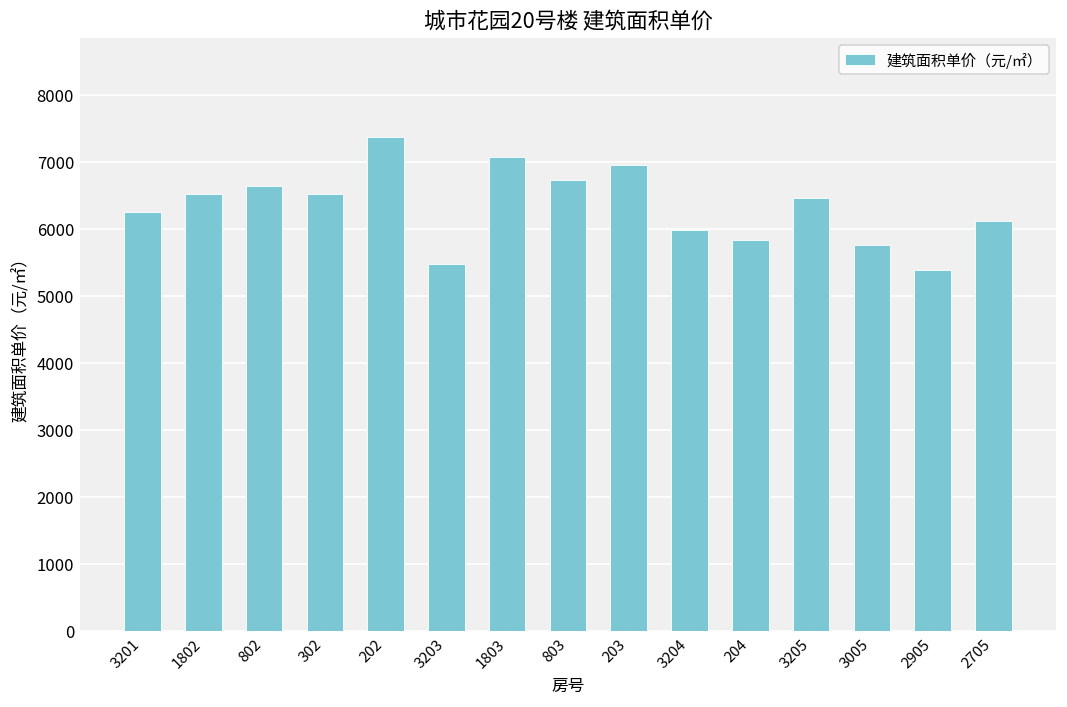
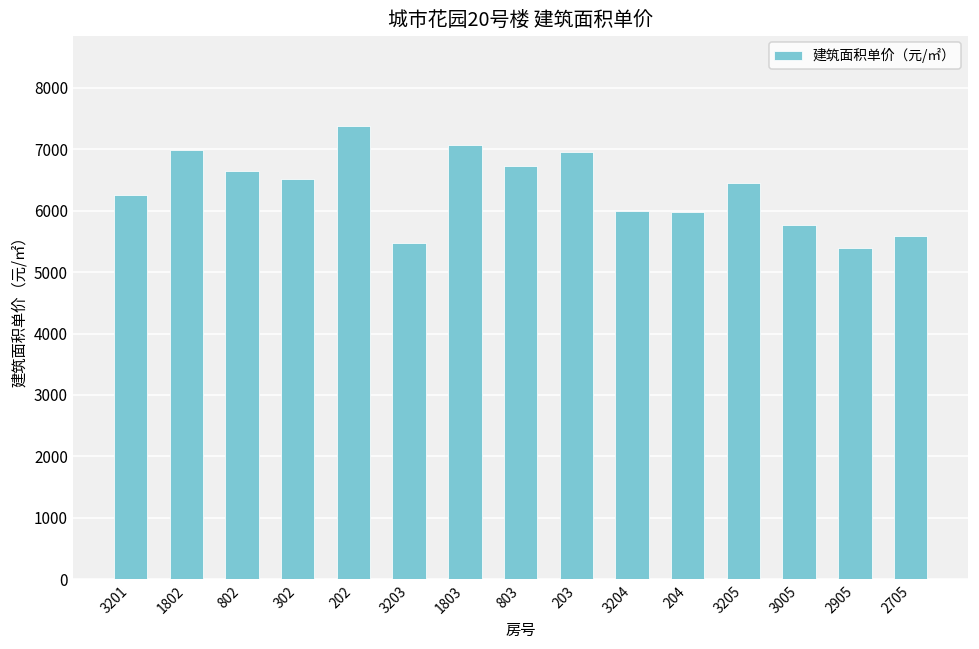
  {
    "3201": 6300,
-   "1802": 6500,
+   "1802": 7000,
    "802": 6600,
    "302": 6500,
    "202": 7400,
    "3203": 5500,
    "1803": 7100,
    "803": 6700,
    "203": 7000,
    "3204": 6000,
-   "204": 5800,
+   "204": 6000,
    "3205": 6500,
    "3005": 5800,
    "2905": 5400,
-   "2705": 6100
+   "2705": 5600
  }
